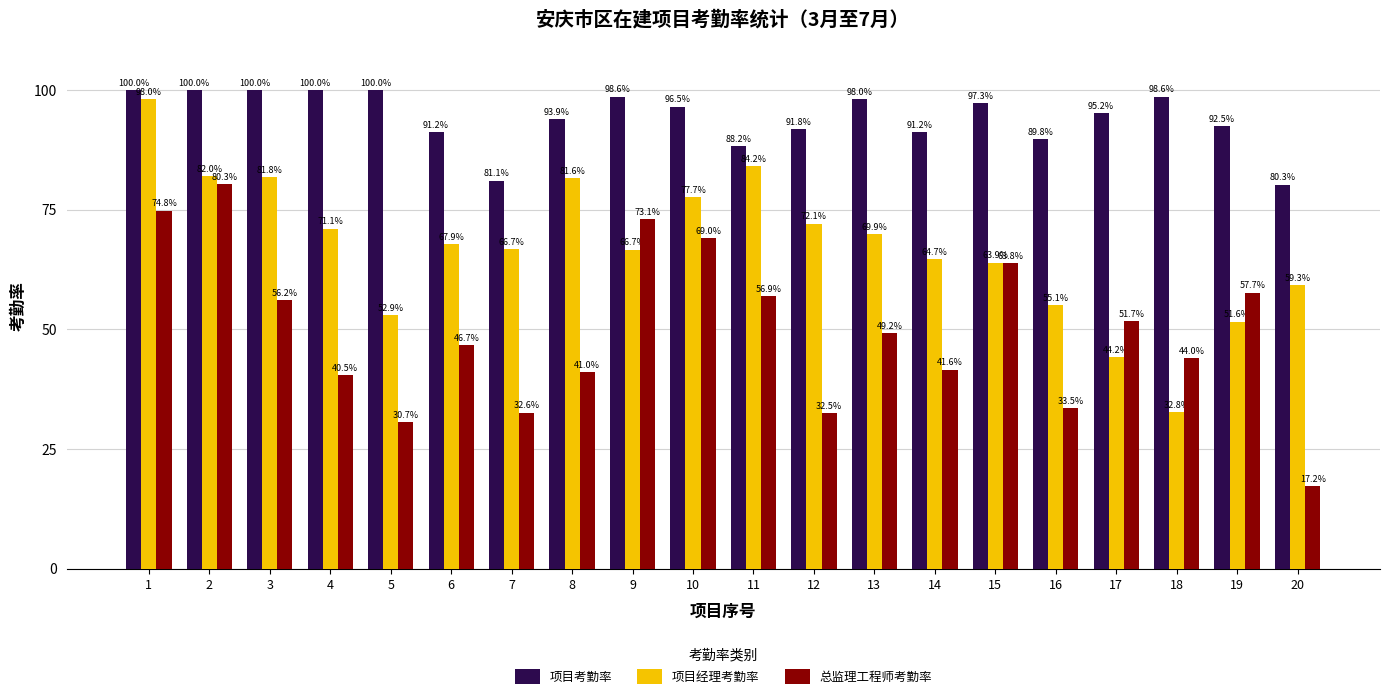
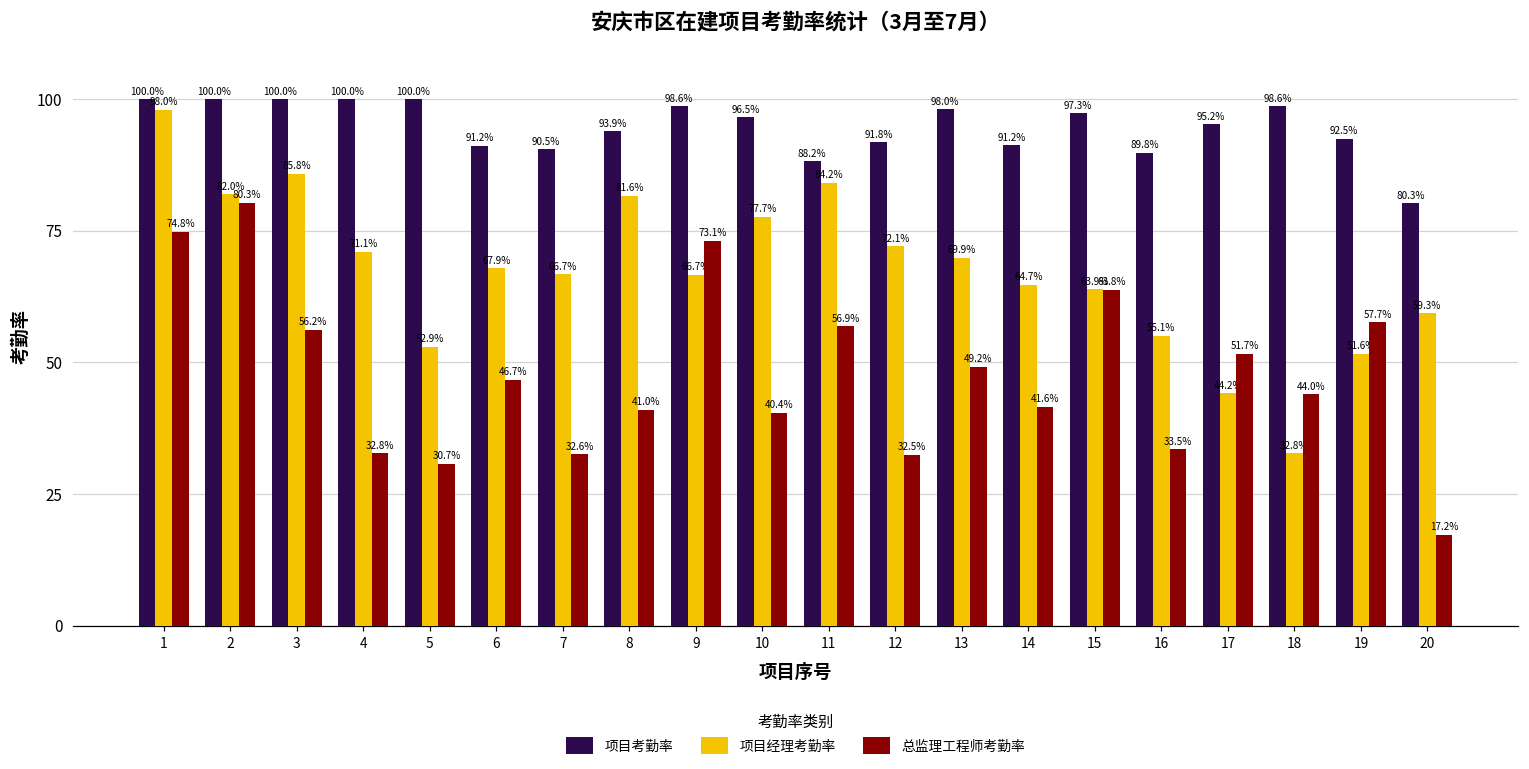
  {
    "项目考勤率": {
      "1": "100.0%",
      "2": "100.0%",
      "3": "100.0%",
      "4": "100.0%",
      "5": "100.0%",
      "6": "91.2%",
-     "7": "81.1%",
+     "7": "90.5%",
      "8": "93.9%",
      "9": "98.6%",
      "10": "96.5%",
      "11": "88.2%",
      "12": "91.8%",
      "13": "98.0%",
      "14": "91.2%",
      "15": "97.3%",
      "16": "89.8%",
      "17": "95.2%",
      "18": "98.6%",
      "19": "92.5%",
      "20": "80.3%"
    },
    "项目经理考勤率": {
      "1": "98.0%",
      "2": "82.0%",
-     "3": "81.8%",
+     "3": "85.8%",
      "4": "71.1%",
      "5": "52.9%",
      "6": "67.9%",
      "7": "66.7%",
      "8": "81.6%",
      "9": "66.7%",
      "10": "77.7%",
      "11": "84.2%",
      "12": "72.1%",
      "13": "69.9%",
      "14": "64.7%",
      "16": "55.1%",
      "17": "44.2%",
      "18": "32.8%",
      "19": "51.6%",
      "20": "59.3%"
    },
    "总监理工程师考勤率": {
      "1": "74.8%",
      "2": "80.3%",
      "3": "56.2%",
-     "4": "40.5%",
+     "4": "32.8%",
      "5": "30.7%",
      "6": "46.7%",
      "7": "32.6%",
      "8": "41.0%",
      "9": "73.1%",
-     "10": "69.0%",
+     "10": "40.4%",
      "11": "56.9%",
      "12": "32.5%",
      "13": "49.2%",
      "14": "41.6%",
      "16": "33.5%",
      "17": "51.7%",
      "18": "44.0%",
      "19": "57.7%",
      "20": "17.2%"
    }
  }
